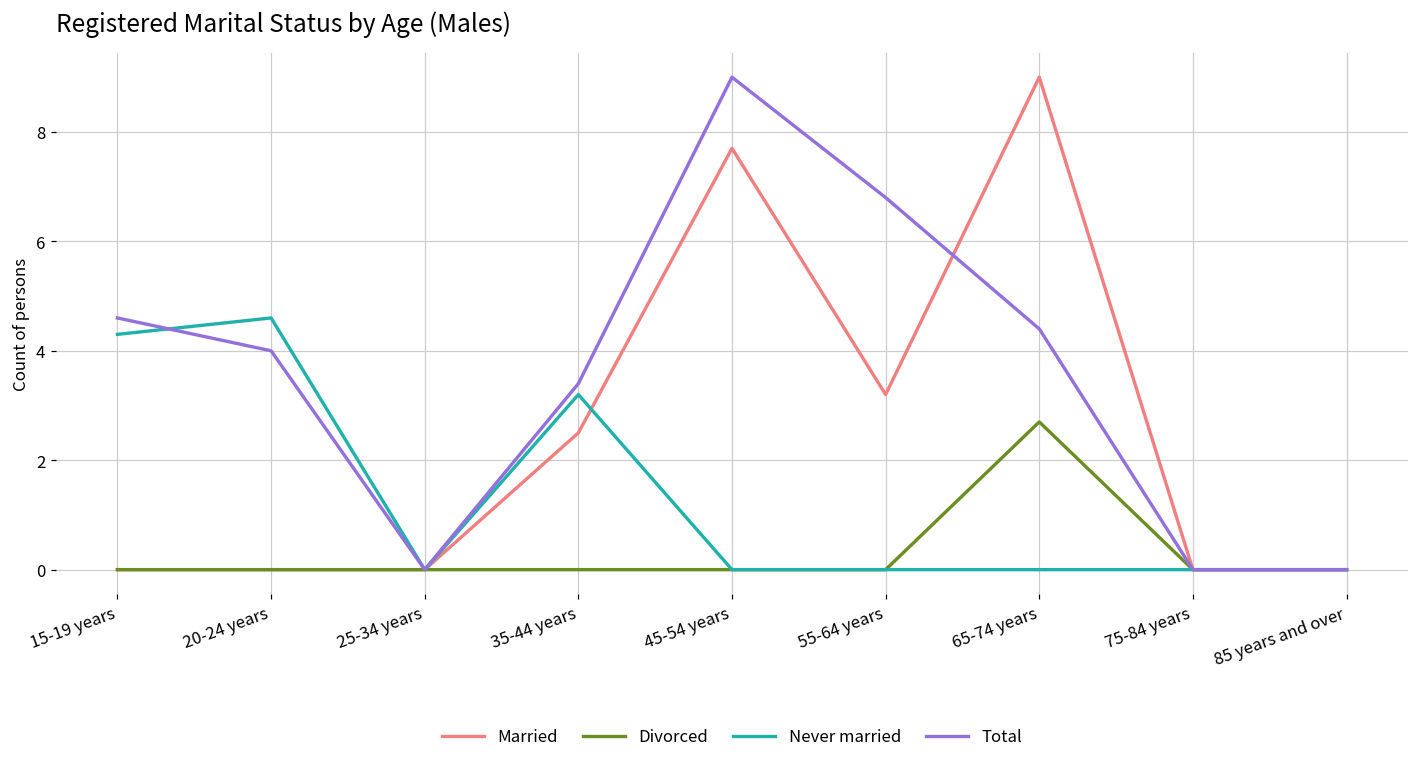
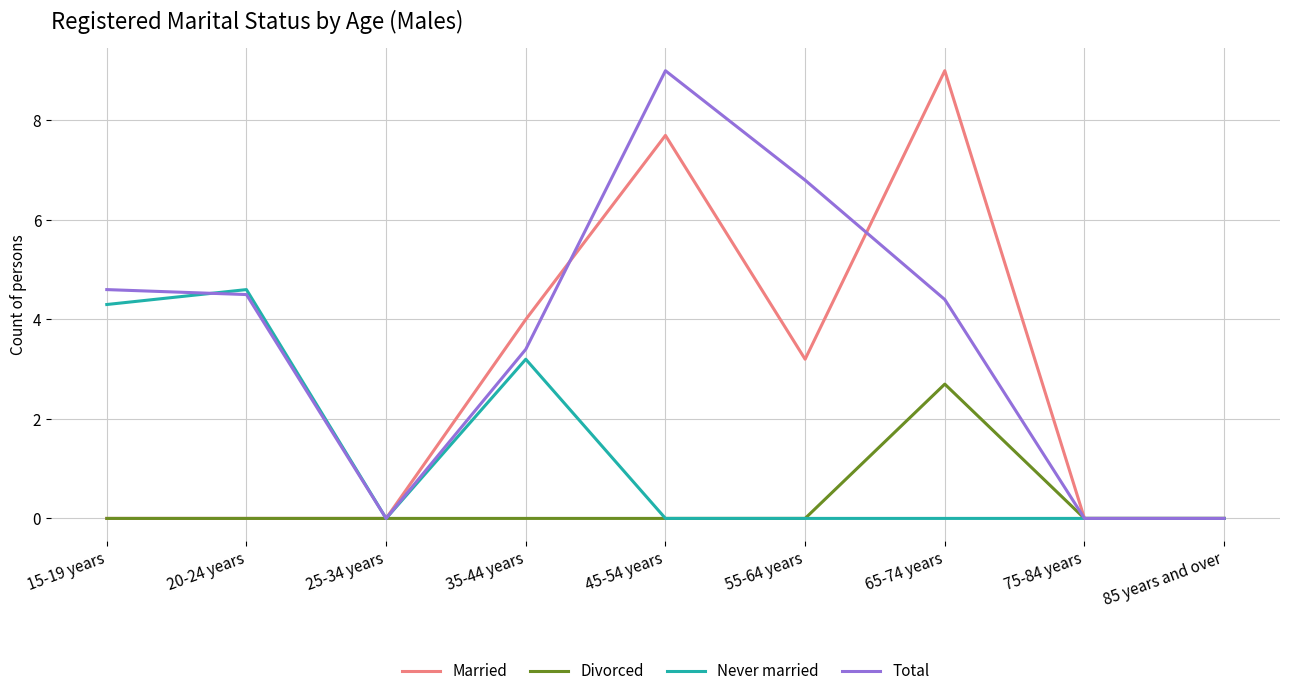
  {
    "Married": {
-     "35-44 years": 2.5,
+     "35-44 years": 4.0,
      "45-54 years": 7.7,
      "55-64 years": 3.2,
      "65-74 years": 9.0
    },
    "Divorced": {
      "35-44 years": 0.0,
      "65-74 years": 2.7
    },
    "Never married": {
      "15-19 years": 4.3,
      "20-24 years": 4.6,
      "35-44 years": 3.2,
      "65-74 years": 0.0
    },
    "Total": {
      "15-19 years": 4.6,
-     "20-24 years": 4.0,
+     "20-24 years": 4.5,
      "35-44 years": 3.4,
      "45-54 years": 9.0,
      "55-64 years": 6.8,
      "65-74 years": 4.4
    }
  }
